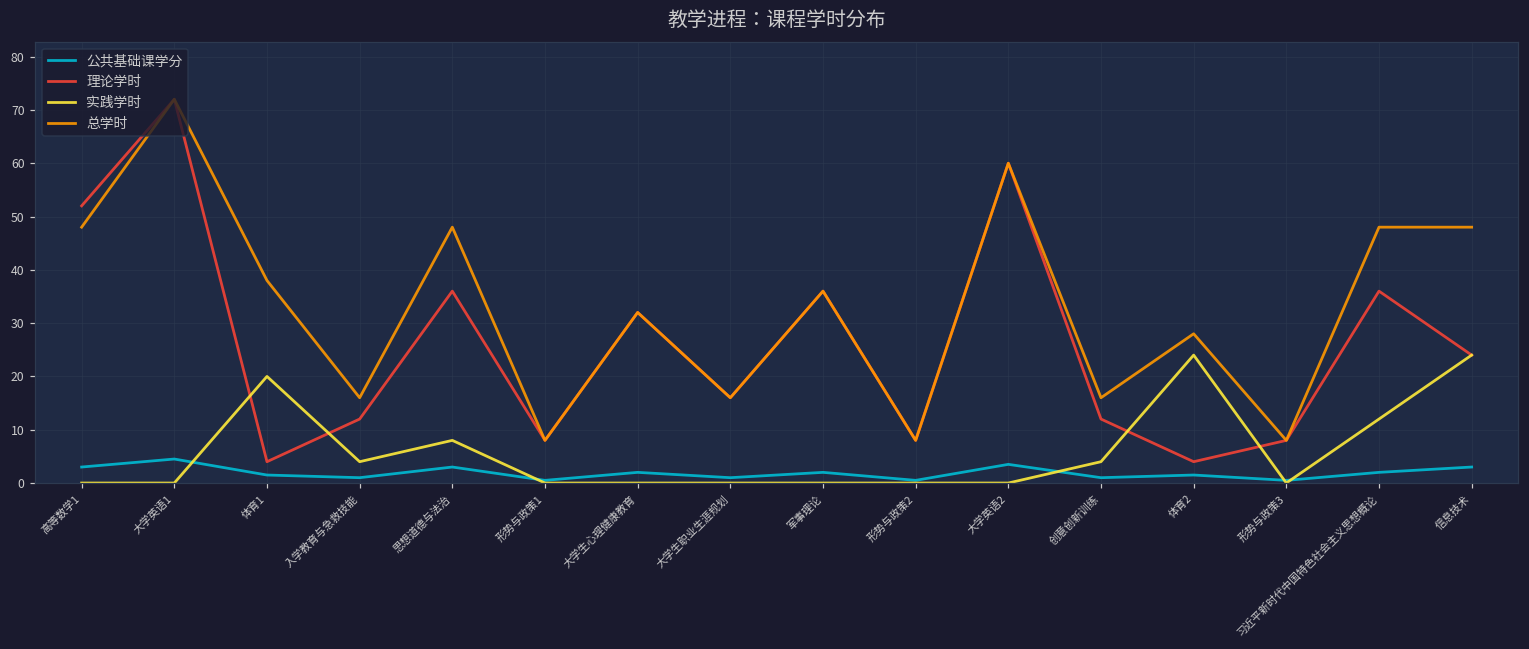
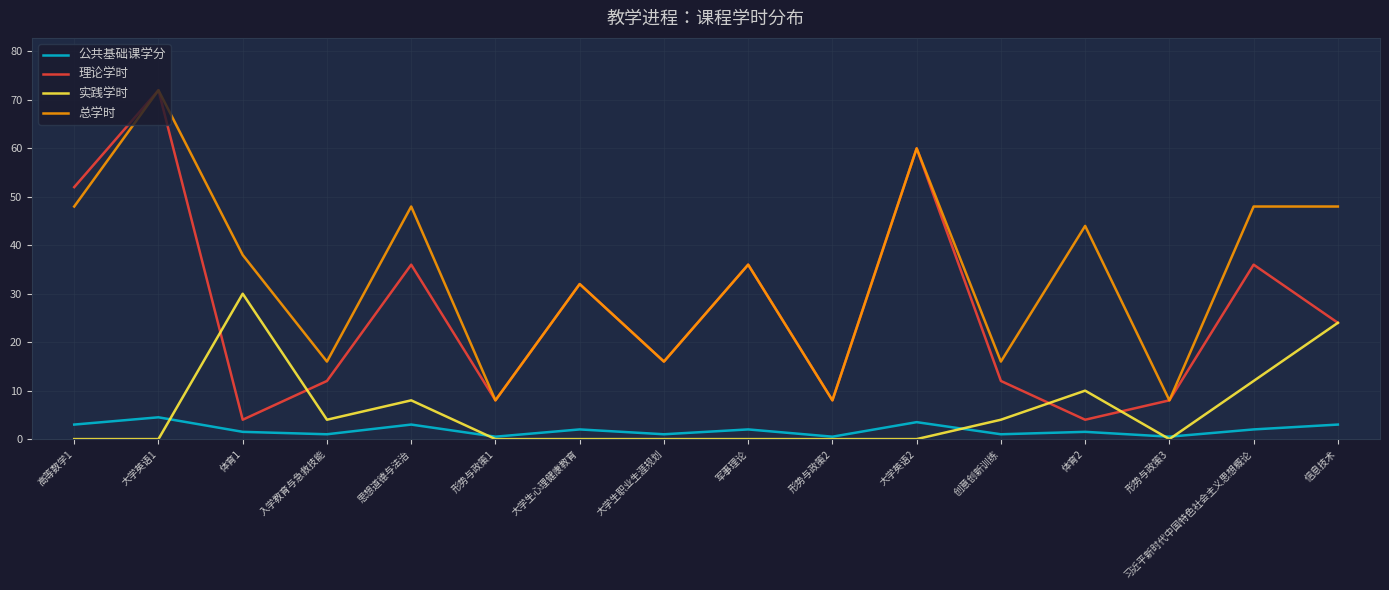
  {
    "公共基础课学分": {
      "高等数学1": 3,
      "大学英语1": 5,
      "体育1": 2,
      "入学教育与急救技能": 1,
      "思想道德与法治": 3,
      "大学生心理健康教育": 2,
      "大学生职业生涯规划": 1,
      "军事理论": 2,
      "大学英语2": 4,
      "创意创新训练": 1,
      "体育2": 2,
      "习近平新时代中国特色社会主义思想概论": 2,
      "信息技术": 3
    },
    "理论学时": {
      "高等数学1": 52,
      "体育1": 4,
      "入学教育与急救技能": 12,
      "思想道德与法治": 36,
      "创意创新训练": 12,
      "体育2": 4,
      "习近平新时代中国特色社会主义思想概论": 36
    },
    "实践学时": {
      "高等数学1": 0,
      "大学英语1": 0,
-     "体育1": 20,
+     "体育1": 30,
      "入学教育与急救技能": 4,
      "思想道德与法治": 8,
      "大学生心理健康教育": 0,
      "大学生职业生涯规划": 0,
      "军事理论": 0,
      "大学英语2": 0,
      "创意创新训练": 4,
-     "体育2": 24,
+     "体育2": 10,
      "习近平新时代中国特色社会主义思想概论": 12
    },
    "总学时": {
      "高等数学1": 48,
      "体育1": 38,
      "入学教育与急救技能": 16,
      "思想道德与法治": 48,
      "创意创新训练": 16,
-     "体育2": 28,
+     "体育2": 44,
      "习近平新时代中国特色社会主义思想概论": 48,
      "信息技术": 48
    }
  }
